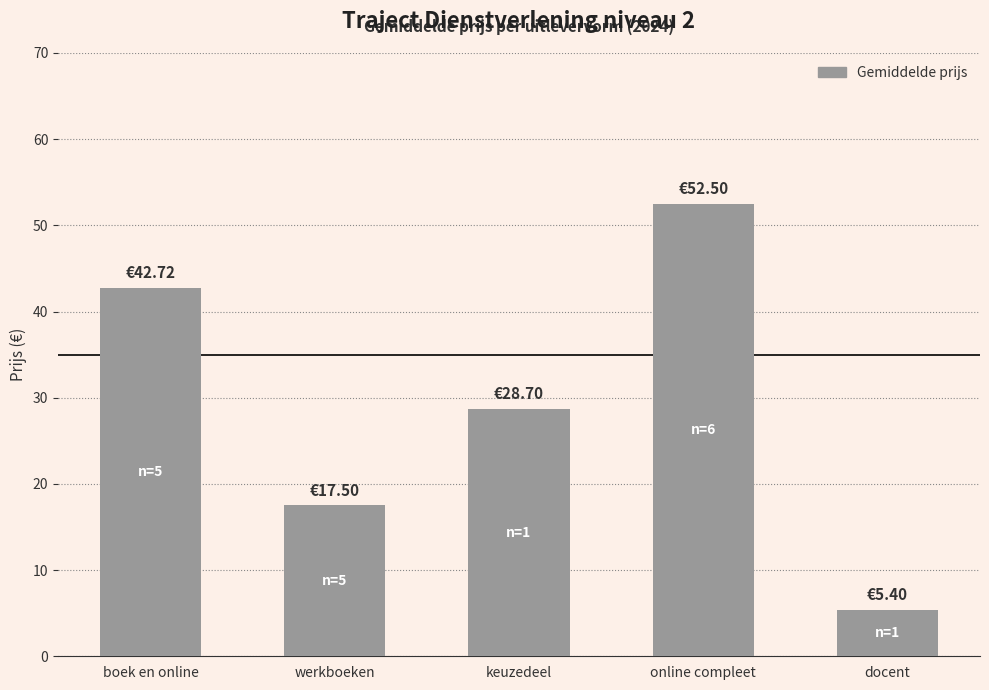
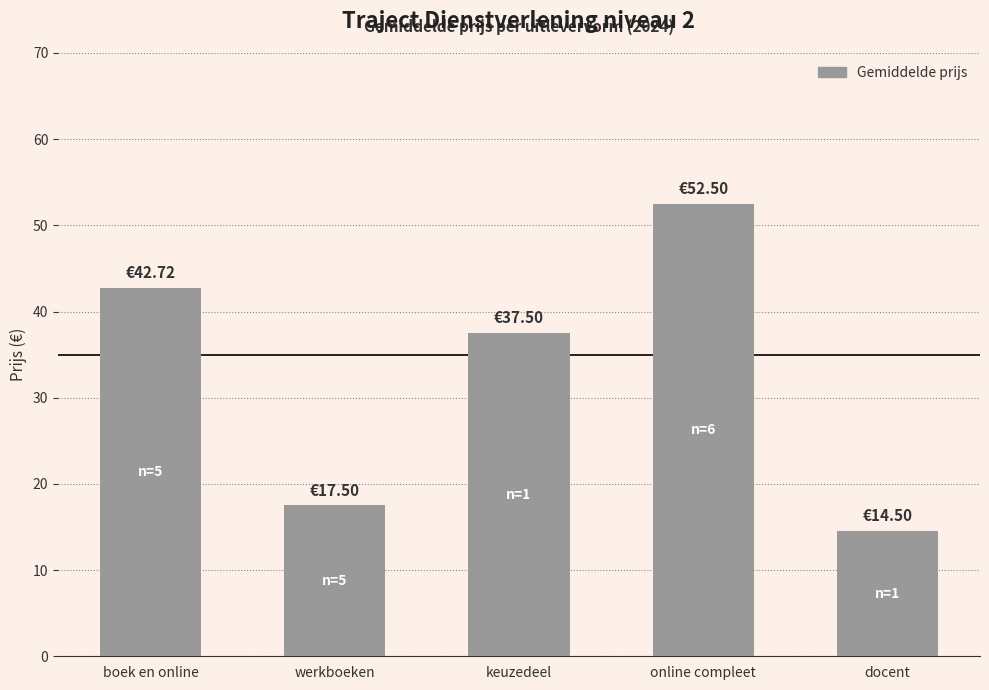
  {
    "boek en online": "€42.72",
    "werkboeken": "€17.50",
-   "keuzedeel": "€28.70",
+   "keuzedeel": "€37.50",
    "online compleet": "€52.50",
-   "docent": "€5.40"
+   "docent": "€14.50"
  }
